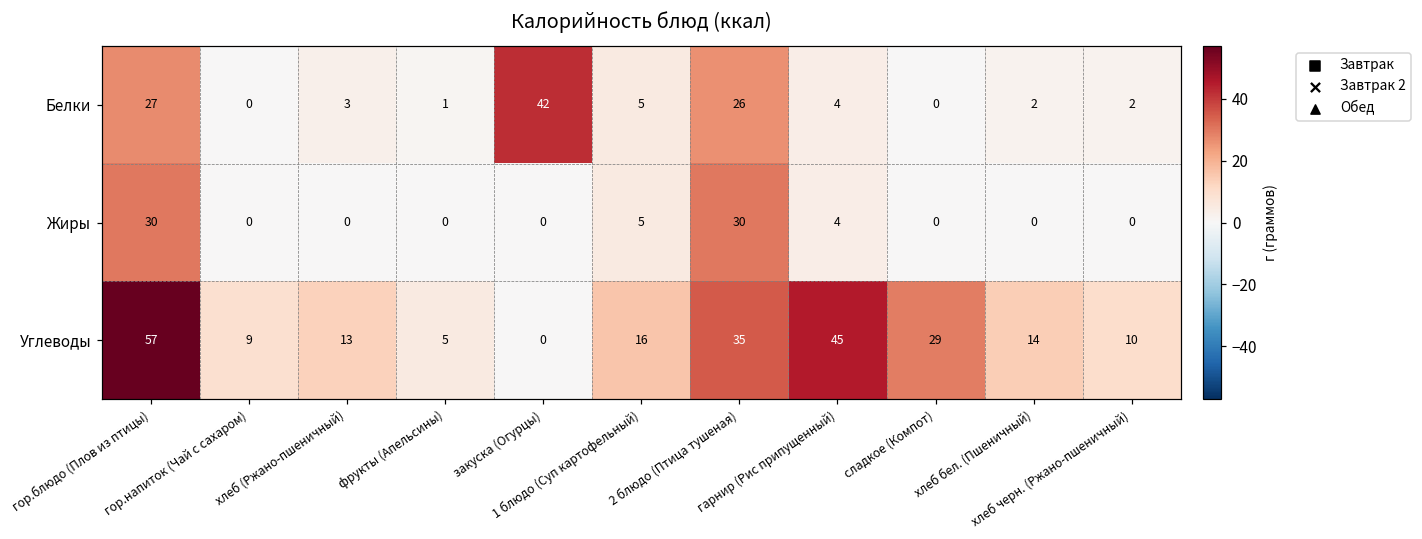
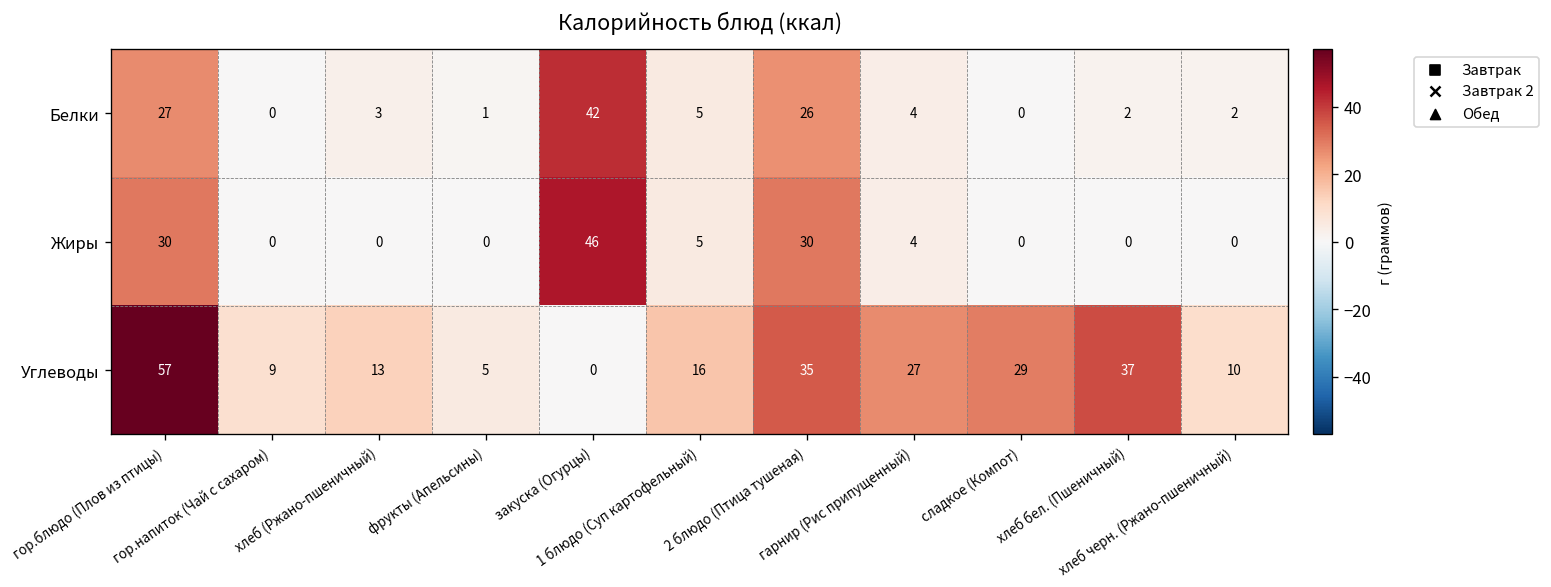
  {
    "Белки": {
      "гор.блюдо (Плов из птицы)": 27,
      "гор.напиток (Чай с сахаром)": 0,
      "хлеб (Ржано-пшеничный)": 3,
      "фрукты (Апельсины)": 1,
      "закуска (Огурцы)": 42,
      "1 блюдо (Суп картофельный)": 5,
      "2 блюдо (Птица тушеная)": 26,
      "гарнир (Рис припущенный)": 4,
      "сладкое (Компот)": 0,
      "хлеб бел. (Пшеничный)": 2,
      "хлеб черн. (Ржано-пшеничный)": 2
    },
    "Жиры": {
      "гор.блюдо (Плов из птицы)": 30,
      "гор.напиток (Чай с сахаром)": 0,
      "хлеб (Ржано-пшеничный)": 0,
      "фрукты (Апельсины)": 0,
-     "закуска (Огурцы)": 0,
+     "закуска (Огурцы)": 46,
      "1 блюдо (Суп картофельный)": 5,
      "2 блюдо (Птица тушеная)": 30,
      "гарнир (Рис припущенный)": 4,
      "сладкое (Компот)": 0,
      "хлеб бел. (Пшеничный)": 0,
      "хлеб черн. (Ржано-пшеничный)": 0
    },
    "Углеводы": {
      "гор.блюдо (Плов из птицы)": 57,
      "гор.напиток (Чай с сахаром)": 9,
      "хлеб (Ржано-пшеничный)": 13,
      "фрукты (Апельсины)": 5,
      "закуска (Огурцы)": 0,
      "1 блюдо (Суп картофельный)": 16,
      "2 блюдо (Птица тушеная)": 35,
-     "гарнир (Рис припущенный)": 45,
+     "гарнир (Рис припущенный)": 27,
      "сладкое (Компот)": 29,
-     "хлеб бел. (Пшеничный)": 14,
+     "хлеб бел. (Пшеничный)": 37,
      "хлеб черн. (Ржано-пшеничный)": 10
    }
  }
